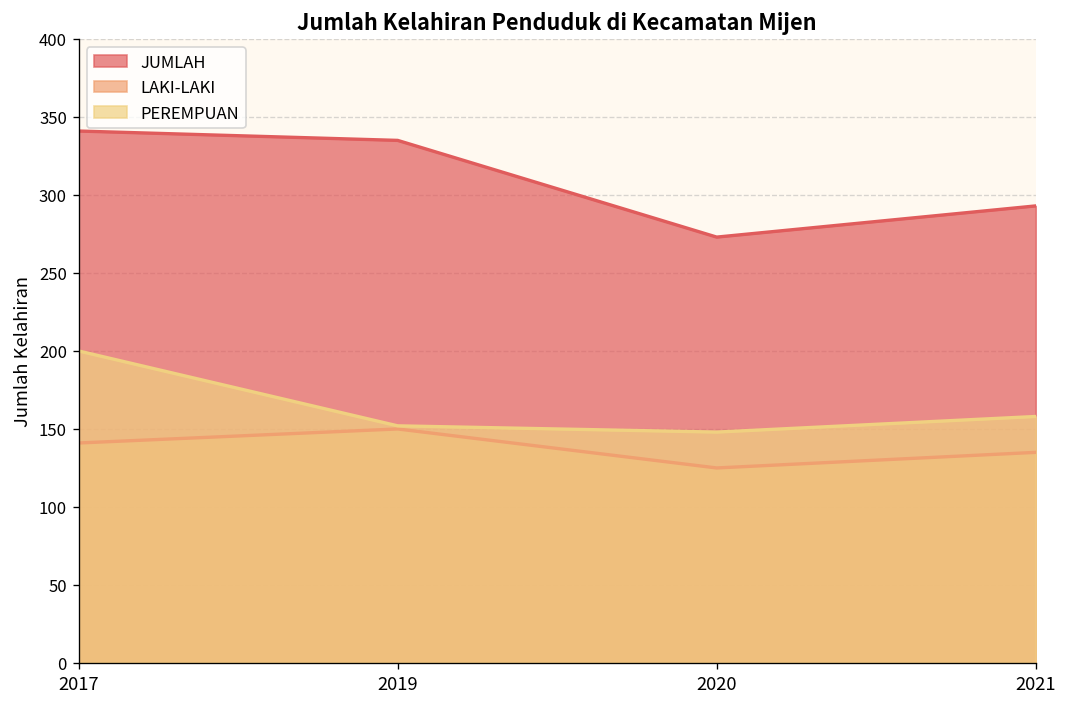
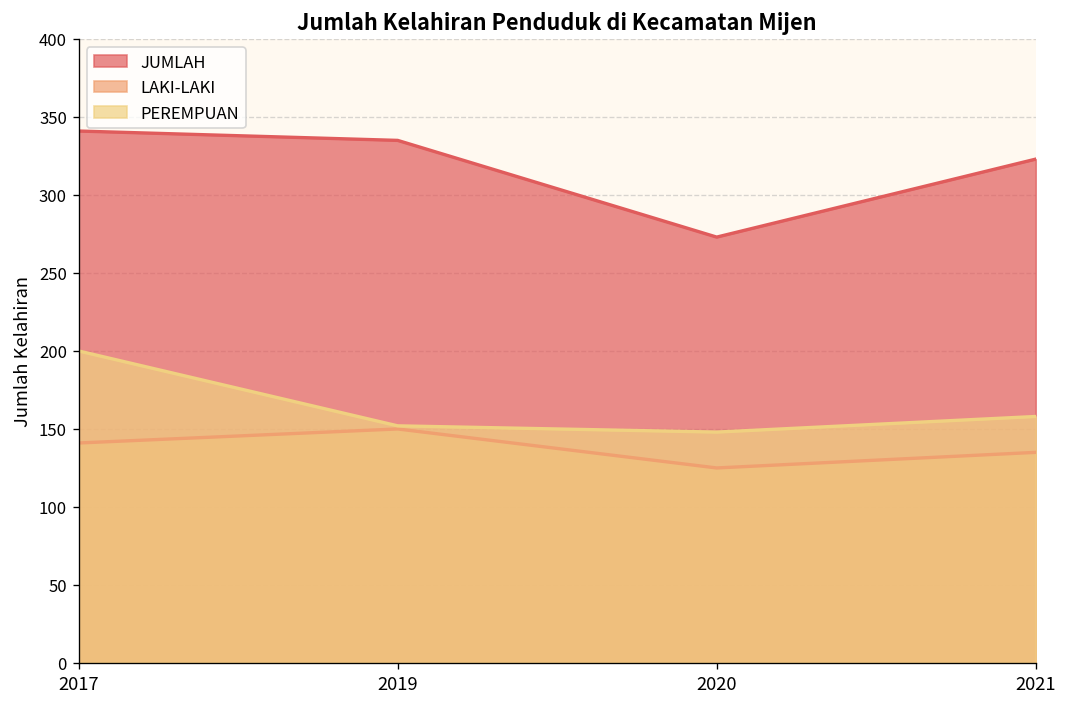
  {
    "JUMLAH": {
      "2017": 341,
      "2019": 335,
      "2020": 273,
-     "2021": 293
+     "2021": 323
    }
  }
